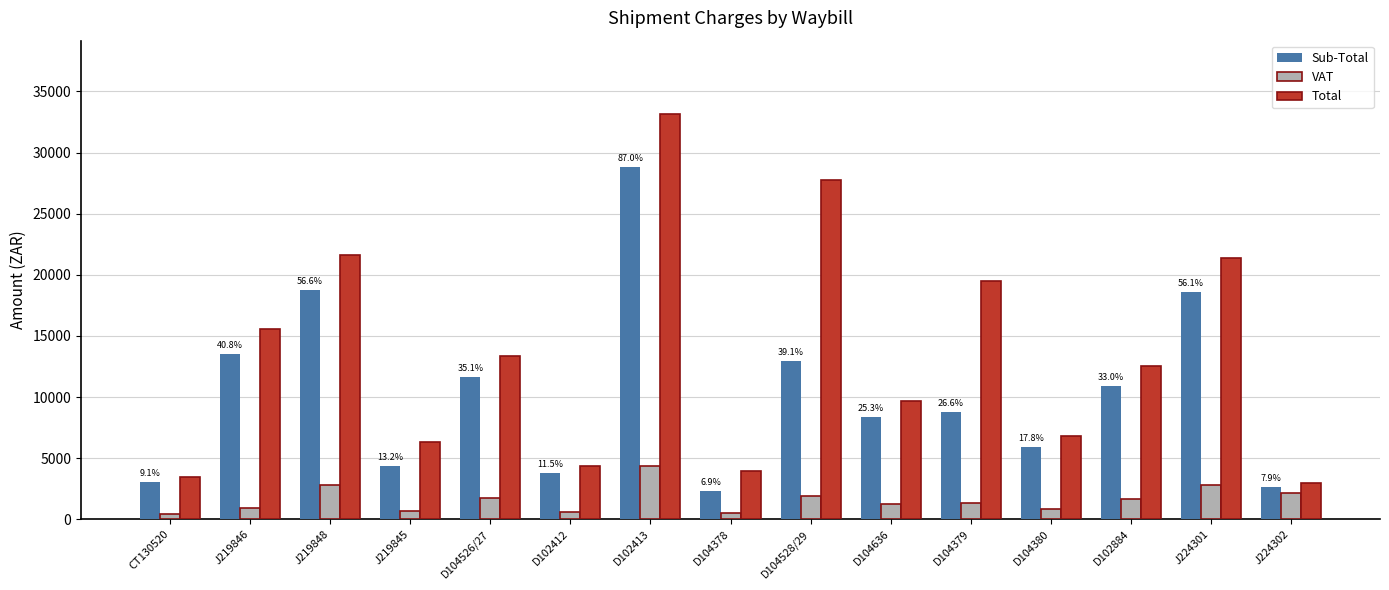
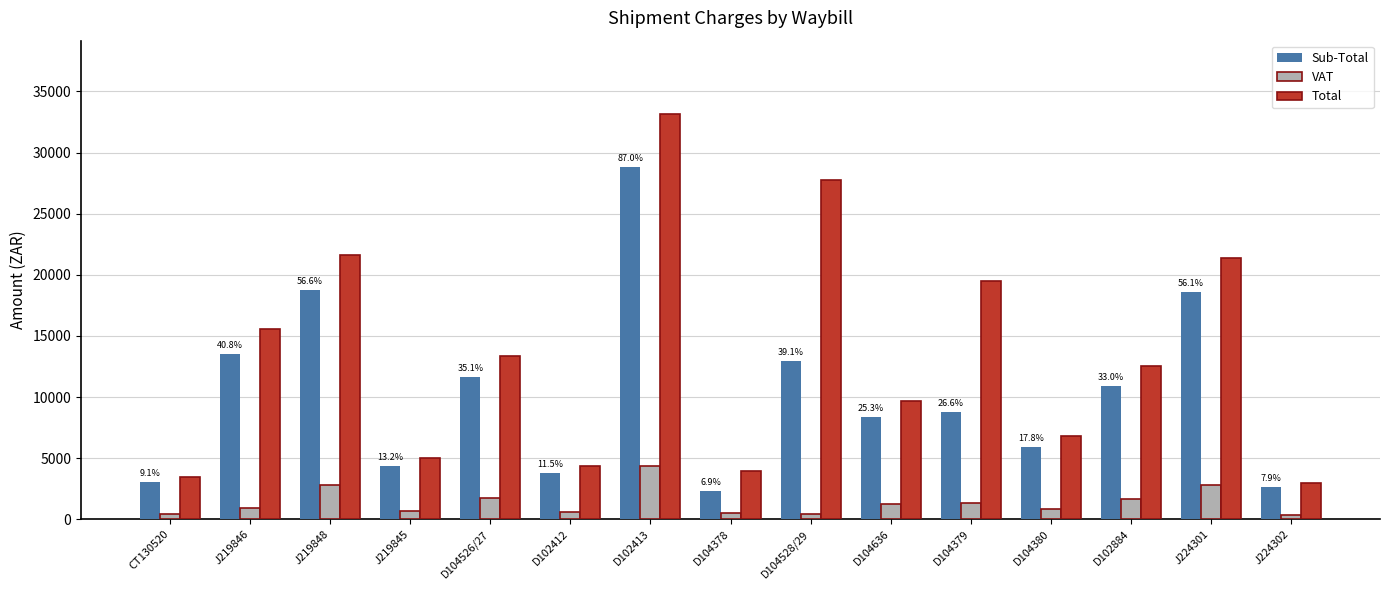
  {
    "VAT": {
      "CT130520": 500,
      "J219846": 900,
      "J219848": 2800,
      "J219845": 700,
      "D104526/27": 1700,
      "D102412": 600,
      "D102413": 4300,
      "D104378": 500,
-     "D104528/29": 1900,
+     "D104528/29": 400,
      "D104636": 1300,
      "D104379": 1300,
      "D104380": 900,
      "D102884": 1600,
      "J224301": 2800,
-     "J224302": 2200
+     "J224302": 400
    },
    "Total": {
      "CT130520": 3500,
      "J219846": 15600,
      "J219848": 21600,
-     "J219845": 6400,
+     "J219845": 5000,
      "D104526/27": 13400,
      "D102412": 4400,
      "D102413": 33200,
      "D104378": 4000,
      "D104528/29": 27800,
      "D104636": 9700,
      "D104379": 19500,
      "D104380": 6800,
      "D102884": 12600,
      "J224301": 21400,
      "J224302": 3000
    }
  }
